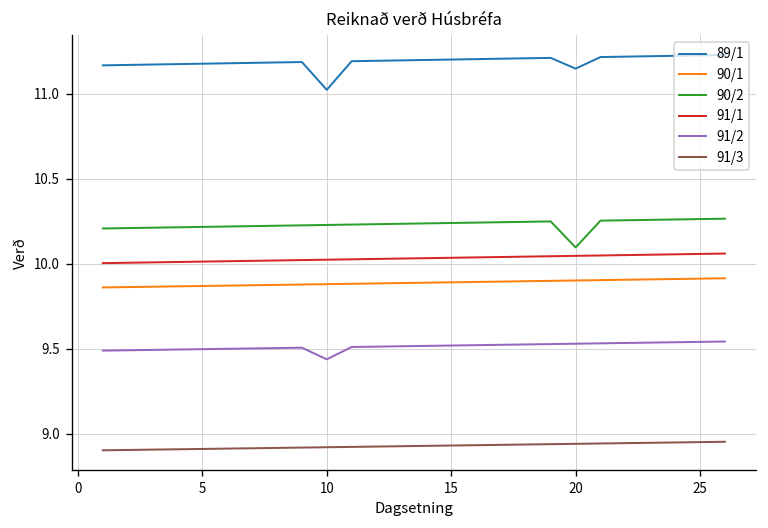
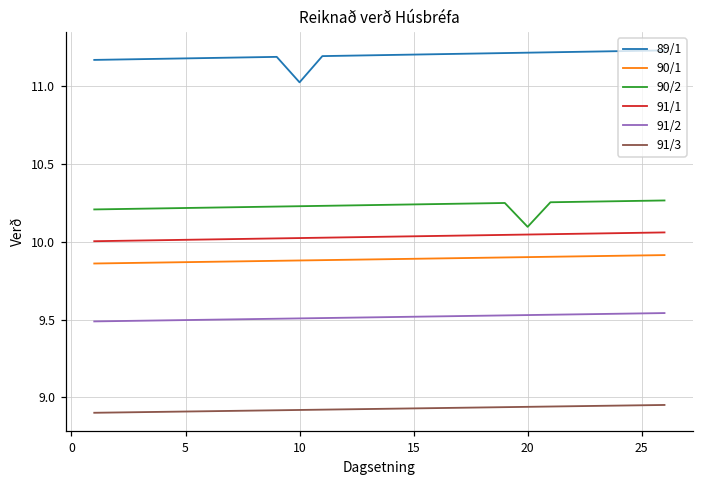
  {
    "89/1": {
      "5": 11.18,
      "10": 11.02,
      "15": 11.20,
-     "20": 11.15
+     "20": 11.21
    },
    "90/1": {
      "5": 9.87,
      "10": 9.88,
      "15": 9.89,
      "20": 9.90,
      "25": 9.91
    },
    "90/2": {
      "5": 10.22,
      "10": 10.23,
      "15": 10.24,
      "20": 10.10,
      "25": 10.26
    },
    "91/1": {
      "5": 10.01,
      "10": 10.02,
      "15": 10.04,
      "20": 10.05,
      "25": 10.06
    },
    "91/2": {
      "5": 9.50,
-     "10": 9.44,
+     "10": 9.51,
      "15": 9.52,
      "20": 9.53,
      "25": 9.54
    },
    "91/3": {
      "5": 8.91,
      "10": 8.92,
      "15": 8.93,
      "20": 8.94,
      "25": 8.95
    }
  }
